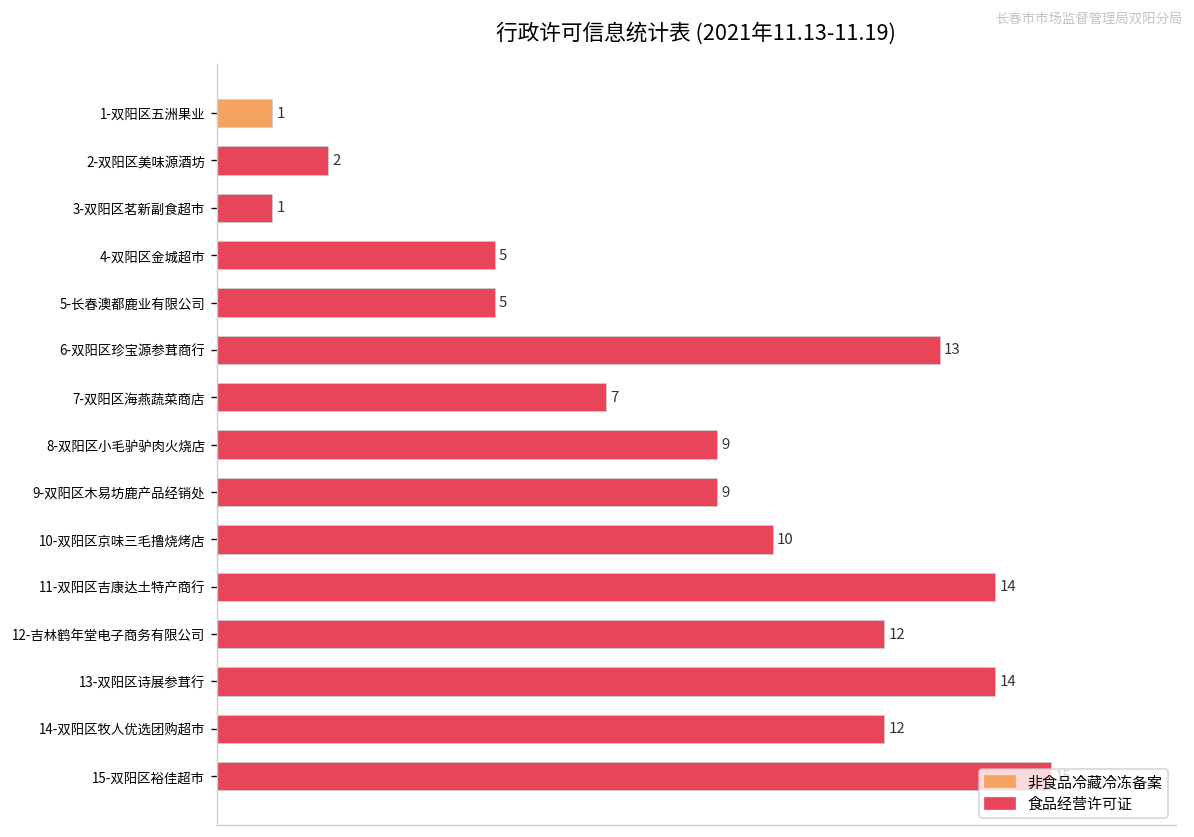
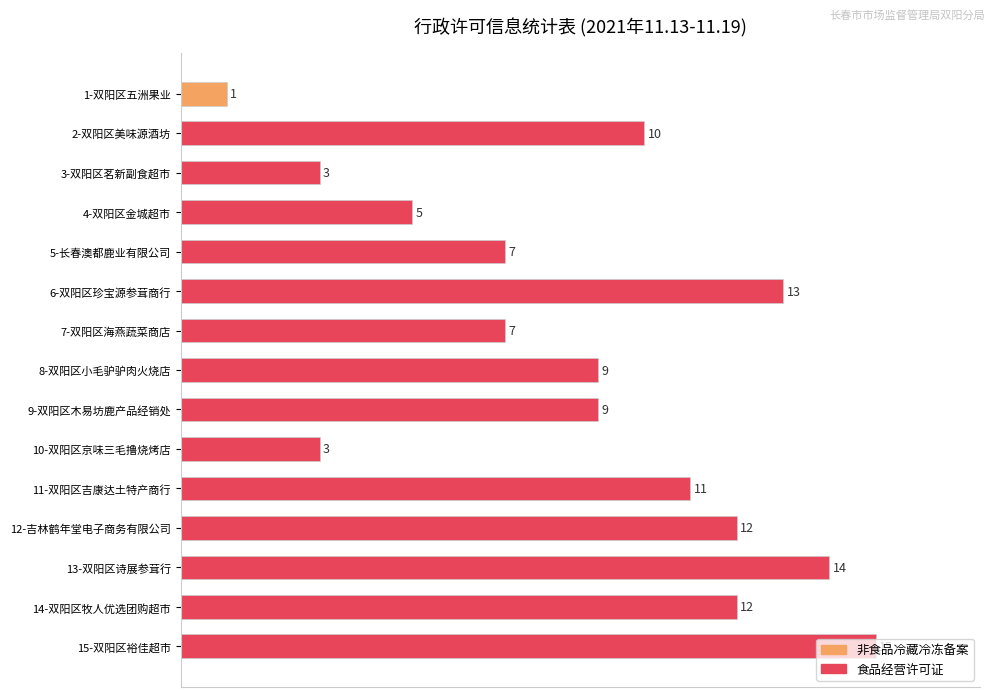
  {
-   "2-双阳区美味源酒坊": 2,
-   "3-双阳区茗新副食超市": 1,
-   "5-长春澳都鹿业有限公司": 5,
-   "10-双阳区京味三毛撸烧烤店": 10,
-   "11-双阳区吉康达土特产商行": 14
+   "2-双阳区美味源酒坊": 10,
+   "3-双阳区茗新副食超市": 3,
+   "5-长春澳都鹿业有限公司": 7,
+   "10-双阳区京味三毛撸烧烤店": 3,
+   "11-双阳区吉康达土特产商行": 11
  }
